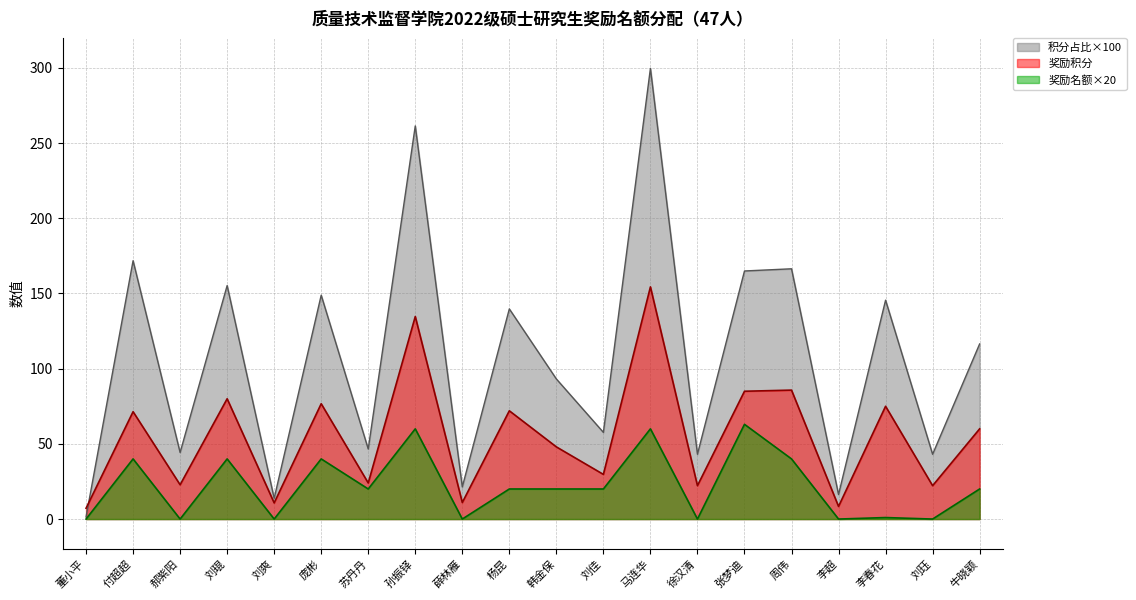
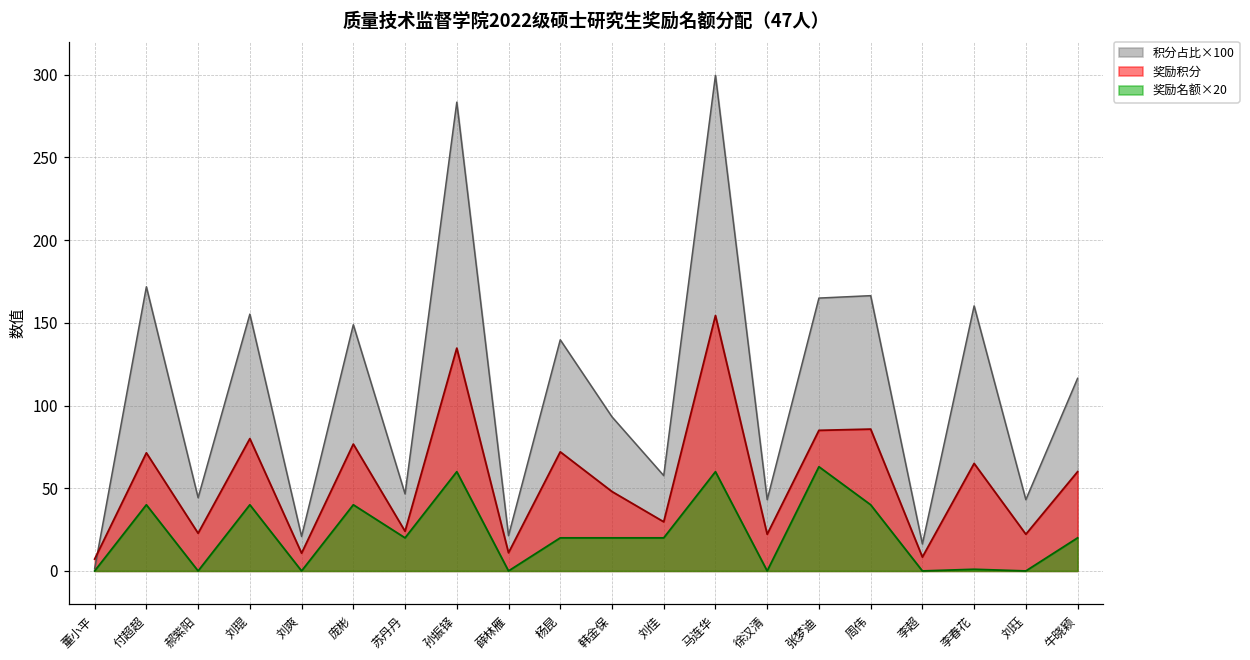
  {
    "积分占比×100": {
      "付超超": 172,
      "郝紫阳": 44,
      "刘琨": 155,
-     "刘爽": 14,
+     "刘爽": 21,
      "庞彬": 149,
      "苏丹丹": 47,
-     "孙振铎": 261,
+     "孙振铎": 283,
      "薛林雁": 21,
      "杨昆": 140,
      "韩金保": 93,
      "刘佳": 58,
      "马连华": 300,
      "徐汉清": 43,
      "张梦迪": 165,
      "周伟": 166,
      "李超": 16,
-     "李春花": 146,
+     "李春花": 160,
      "刘珏": 43,
      "牛晓颖": 116
    },
    "奖励积分": {
      "董小平": 7,
      "付超超": 71,
      "郝紫阳": 23,
      "刘琨": 80,
      "刘爽": 11,
      "庞彬": 77,
      "苏丹丹": 24,
      "孙振铎": 135,
      "薛林雁": 11,
      "杨昆": 72,
      "韩金保": 48,
      "刘佳": 30,
      "马连华": 154,
      "徐汉清": 22,
      "张梦迪": 85,
      "周伟": 86,
      "李超": 8,
-     "李春花": 75,
+     "李春花": 65,
      "刘珏": 22,
      "牛晓颖": 60
    },
    "奖励名额×20": {
      "付超超": 40,
      "郝紫阳": 0,
      "刘琨": 40,
      "刘爽": 0,
      "庞彬": 40,
      "苏丹丹": 20,
      "孙振铎": 60,
      "薛林雁": 0,
      "杨昆": 20,
      "韩金保": 20,
      "刘佳": 20,
      "马连华": 60,
      "徐汉清": 0,
      "张梦迪": 63,
      "周伟": 40,
      "李超": 0,
      "李春花": 1,
      "刘珏": 0,
      "牛晓颖": 20
    }
  }
